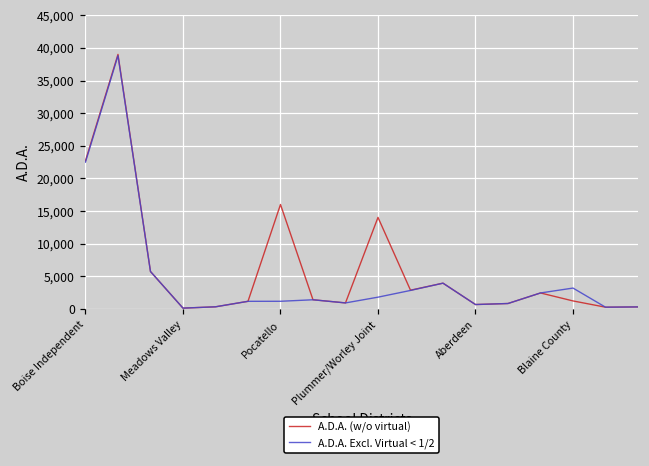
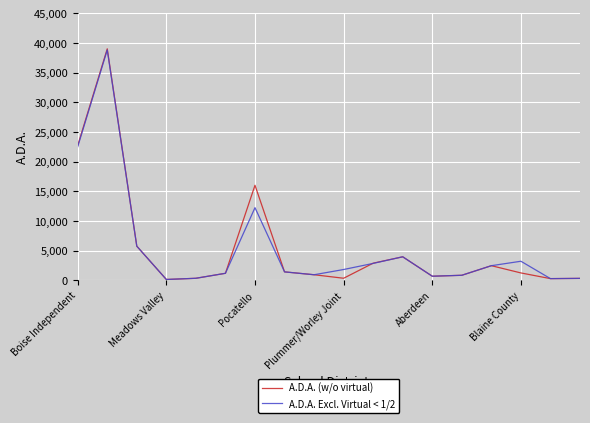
  {
    "A.D.A. (w/o virtual)": {
      "Pocatello": "16,000",
-     "Plummer/Worley Joint": "14,000",
+     "Plummer/Worley Joint": "0",
      "Blaine County": "1,000"
    },
    "A.D.A. Excl. Virtual < 1/2": {
-     "Pocatello": "1,000",
+     "Pocatello": "12,000",
      "Plummer/Worley Joint": "2,000",
      "Blaine County": "3,000"
    }
  }
